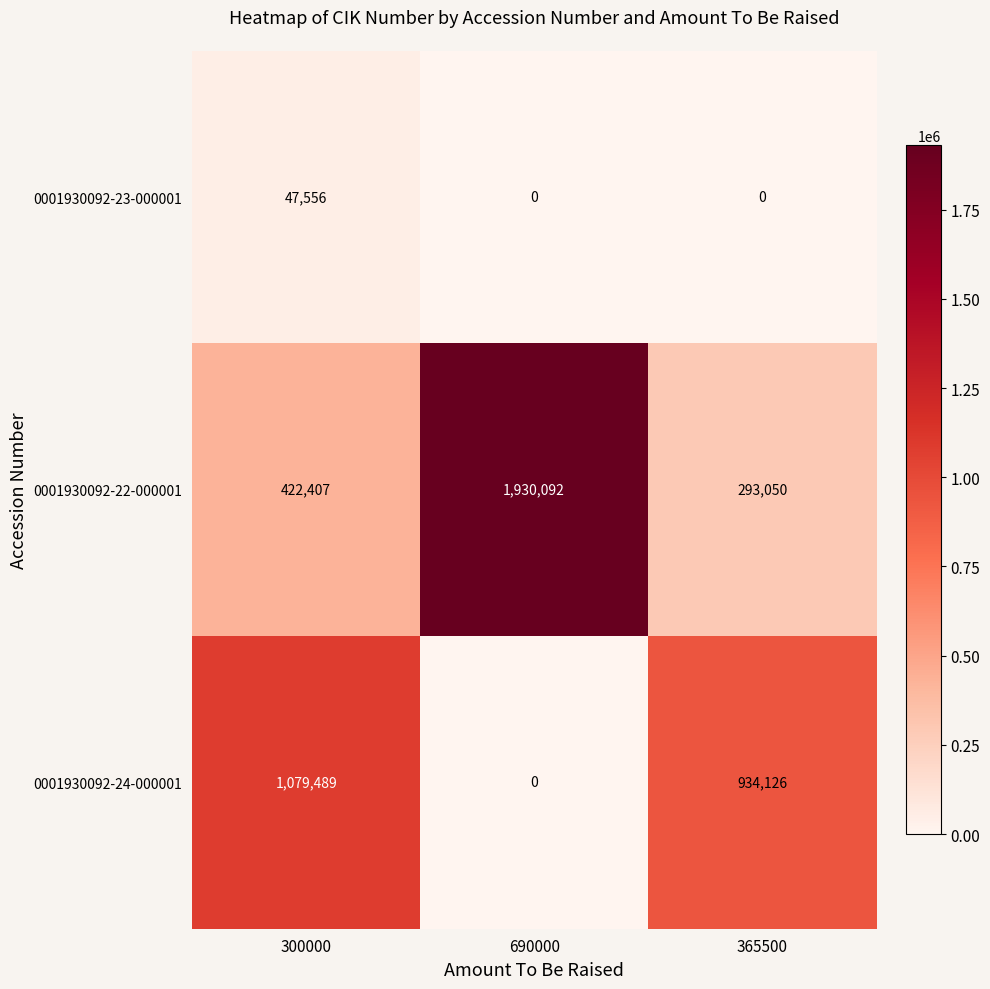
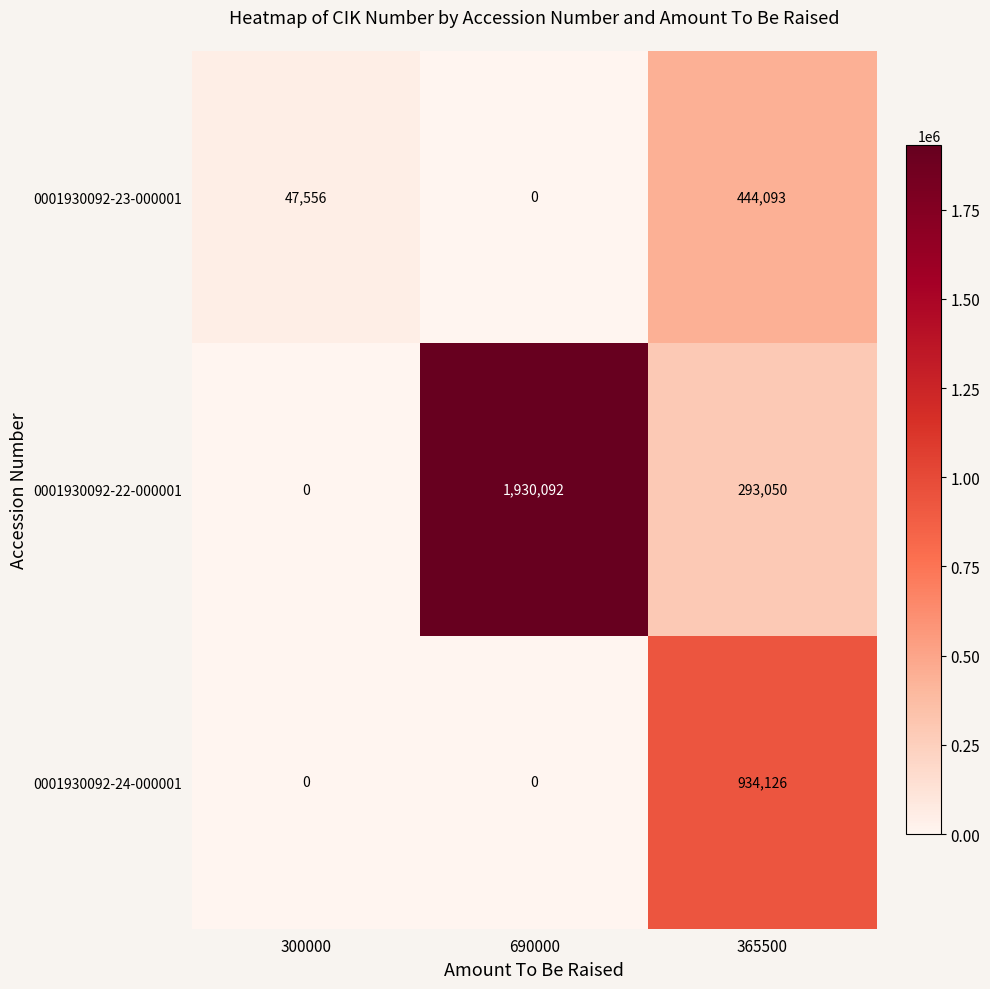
  {
    "0001930092-23-000001": {
      "300000": "47,556",
      "690000": "0",
-     "365500": "0"
+     "365500": "444,093"
    },
    "0001930092-22-000001": {
-     "300000": "422,407",
+     "300000": "0",
      "690000": "1,930,092",
      "365500": "293,050"
    },
    "0001930092-24-000001": {
-     "300000": "1,079,489",
+     "300000": "0",
      "690000": "0",
      "365500": "934,126"
    }
  }
